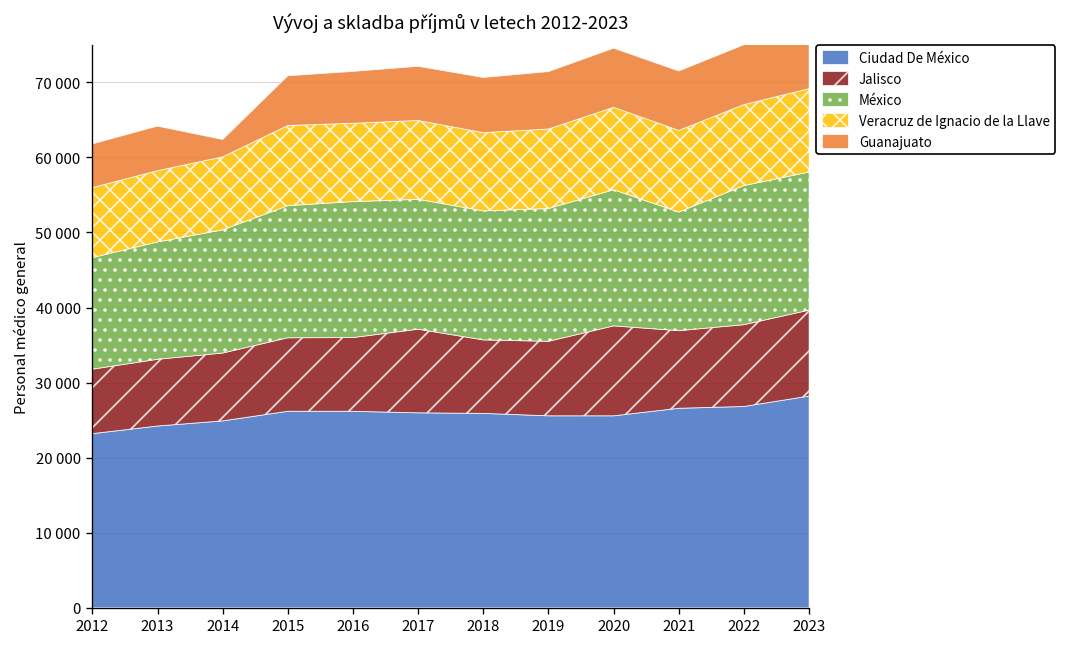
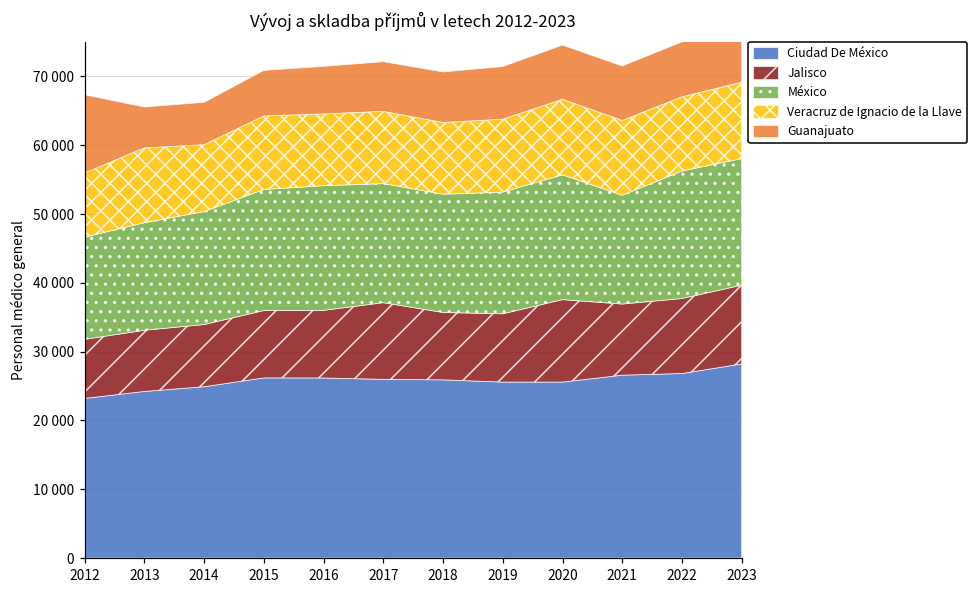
  {
    "Ciudad De México": {
      "2012": 23000,
      "2013": 24000,
      "2014": 25000,
      "2015": 26000,
      "2016": 26000,
      "2017": 26000,
      "2018": 26000,
      "2019": 26000,
      "2020": 26000,
      "2021": 27000,
      "2022": 27000,
      "2023": 28000
    },
    "Jalisco": {
      "2012": 9000,
      "2013": 9000,
      "2014": 9000,
      "2015": 10000,
      "2016": 10000,
      "2017": 11000,
      "2018": 10000,
      "2019": 10000,
      "2020": 12000,
      "2021": 10000,
      "2022": 11000,
      "2023": 11000
    },
    "México": {
      "2012": 15000,
      "2013": 16000,
      "2014": 16000,
      "2015": 18000,
      "2016": 18000,
      "2017": 17000,
      "2018": 17000,
      "2019": 18000,
      "2020": 18000,
      "2021": 16000,
      "2022": 19000,
      "2023": 18000
    },
    "Veracruz de Ignacio de la Llave": {
      "2012": 9000,
-     "2013": 9000,
+     "2013": 11000,
      "2014": 10000,
      "2015": 11000,
      "2016": 10000,
      "2017": 11000,
      "2018": 10000,
      "2019": 11000,
      "2020": 11000,
      "2021": 11000,
      "2022": 11000,
      "2023": 11000
    },
    "Guanajuato": {
-     "2012": 6000,
+     "2012": 11000,
      "2013": 6000,
-     "2014": 2000,
+     "2014": 6000,
      "2015": 7000,
      "2016": 7000,
      "2017": 7000,
      "2018": 7000,
      "2019": 8000,
      "2020": 8000,
      "2021": 8000,
      "2022": 8000
    }
  }
